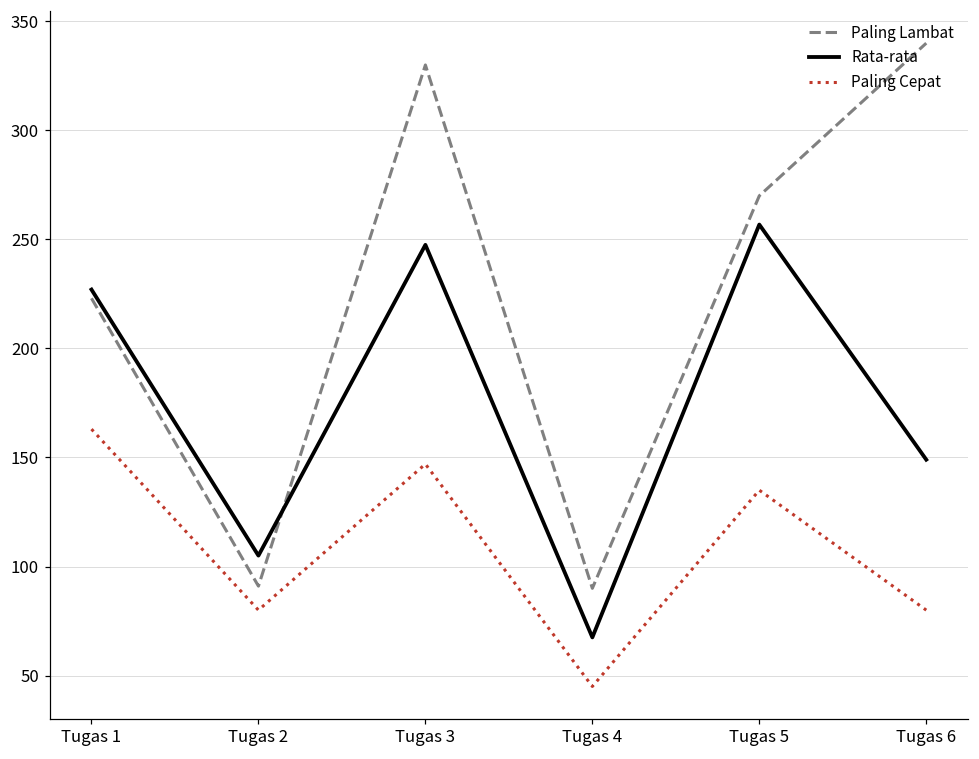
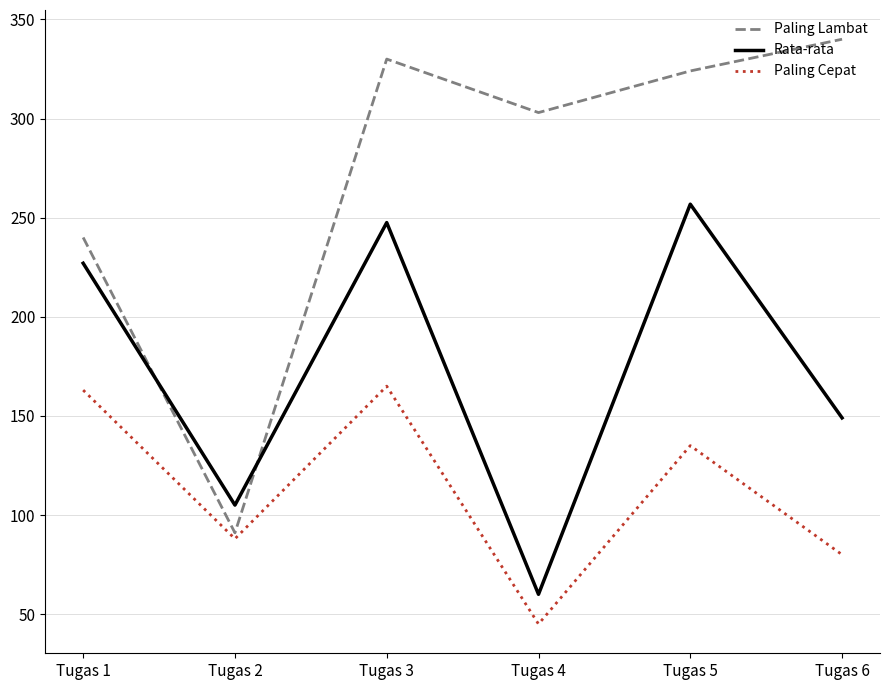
  {
    "Paling Lambat": {
-     "Tugas 1": 223,
+     "Tugas 1": 240,
      "Tugas 2": 91,
      "Tugas 3": 330,
-     "Tugas 4": 90,
-     "Tugas 5": 270,
+     "Tugas 4": 303,
+     "Tugas 5": 324,
      "Tugas 6": 340
    },
    "Rata-rata": {
      "Tugas 1": 227,
      "Tugas 2": 105,
      "Tugas 3": 248,
-     "Tugas 4": 68,
+     "Tugas 4": 60,
      "Tugas 5": 257,
      "Tugas 6": 149
    },
    "Paling Cepat": {
      "Tugas 1": 163,
-     "Tugas 2": 80,
-     "Tugas 3": 147,
+     "Tugas 2": 88,
+     "Tugas 3": 165,
      "Tugas 4": 45,
      "Tugas 5": 135,
      "Tugas 6": 80
    }
  }
